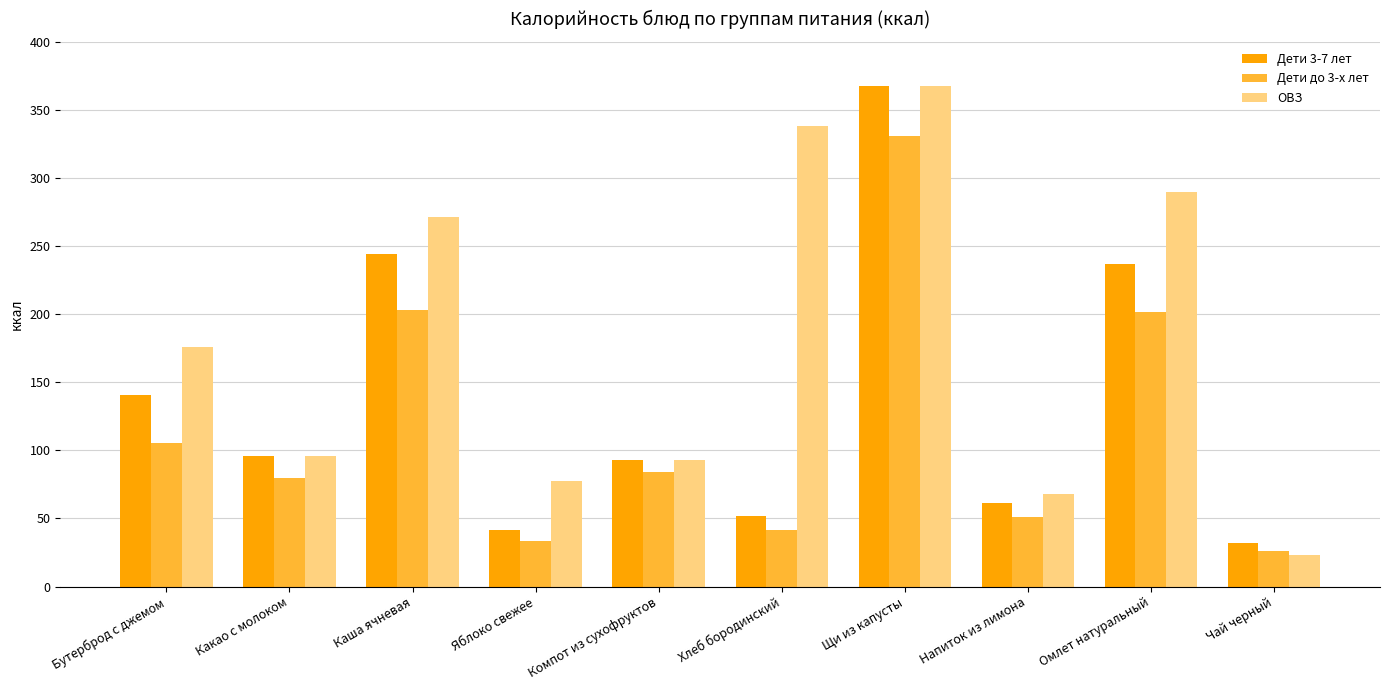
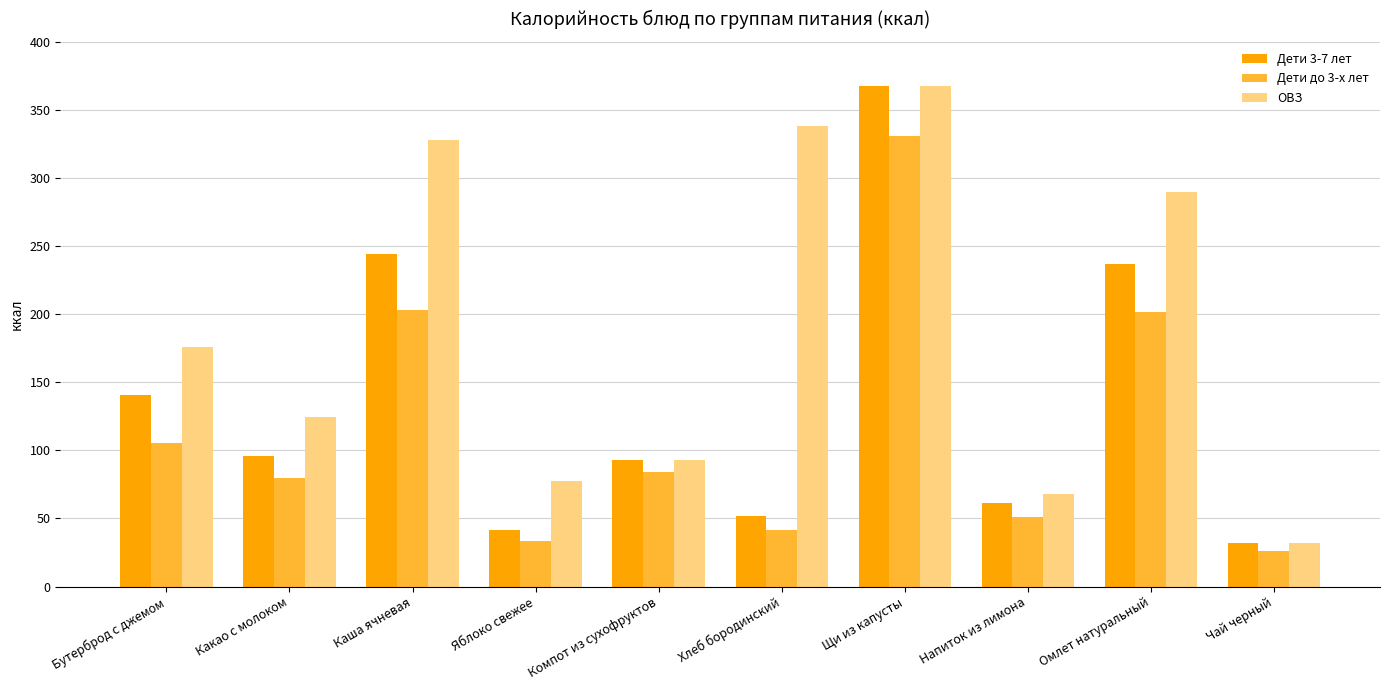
  {
    "ОВЗ": {
      "Бутерброд с джемом": 176,
-     "Какао с молоком": 96,
-     "Каша ячневая": 271,
+     "Какао с молоком": 125,
+     "Каша ячневая": 328,
      "Яблоко свежее": 77,
      "Компот из сухофруктов": 93,
      "Хлеб бородинский": 338,
      "Щи из капусты": 368,
      "Напиток из лимона": 68,
      "Омлет натуральный": 290,
-     "Чай черный": 23
+     "Чай черный": 32
    }
  }
